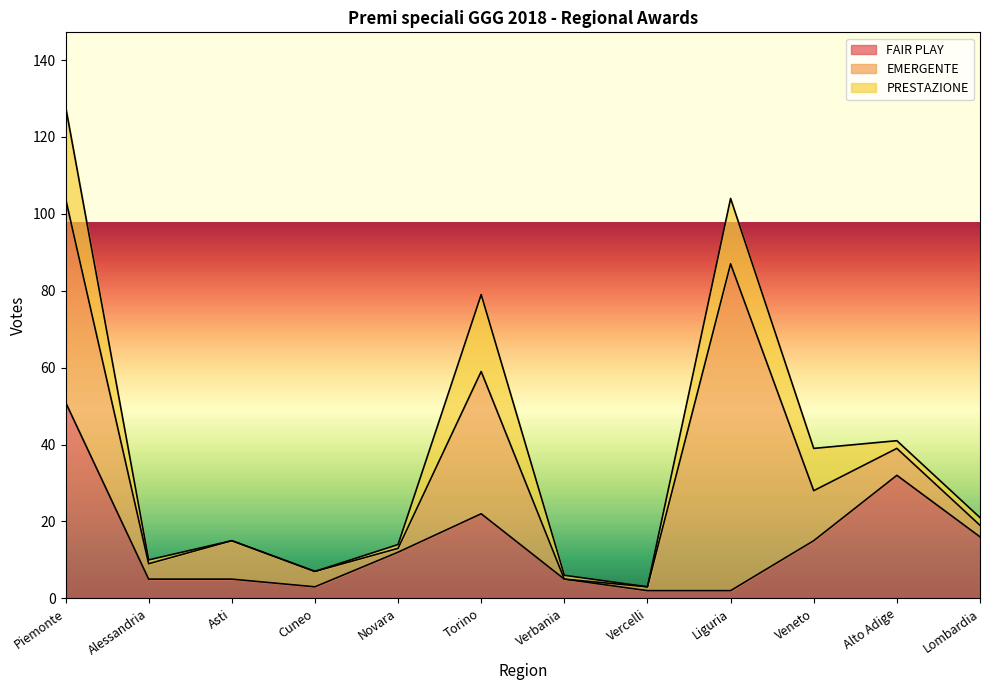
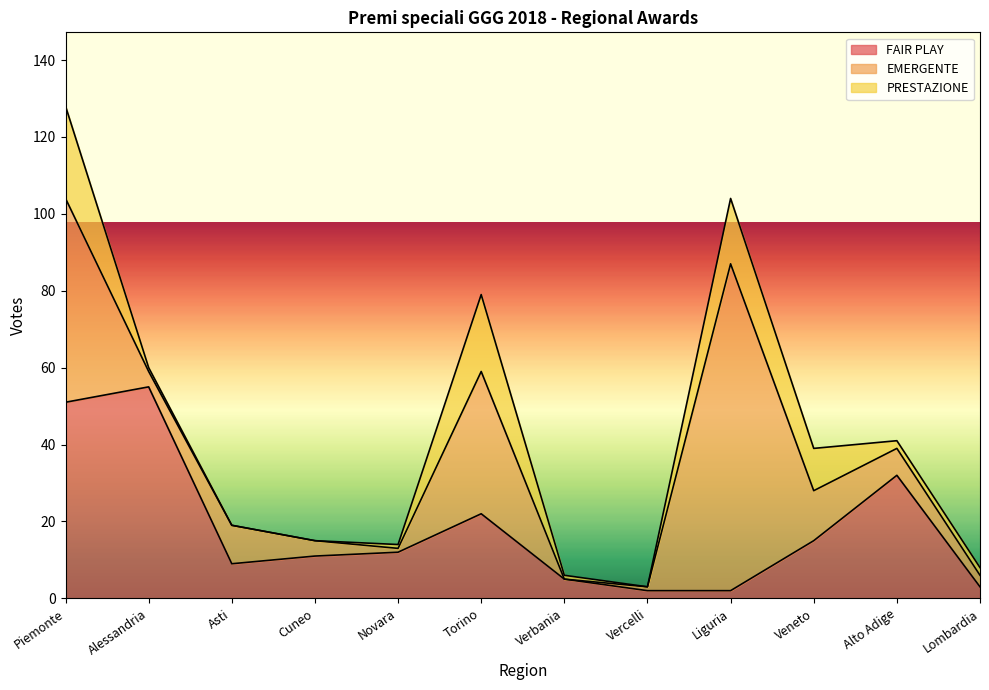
  {
    "FAIR PLAY": {
      "Piemonte": 51,
-     "Alessandria": 5,
-     "Asti": 5,
-     "Cuneo": 3,
+     "Alessandria": 55,
+     "Asti": 9,
+     "Cuneo": 11,
      "Novara": 12,
      "Torino": 22,
      "Vercelli": 2,
      "Liguria": 2,
      "Veneto": 15,
      "Alto Adige": 32,
-     "Lombardia": 16
+     "Lombardia": 3
    }
  }
